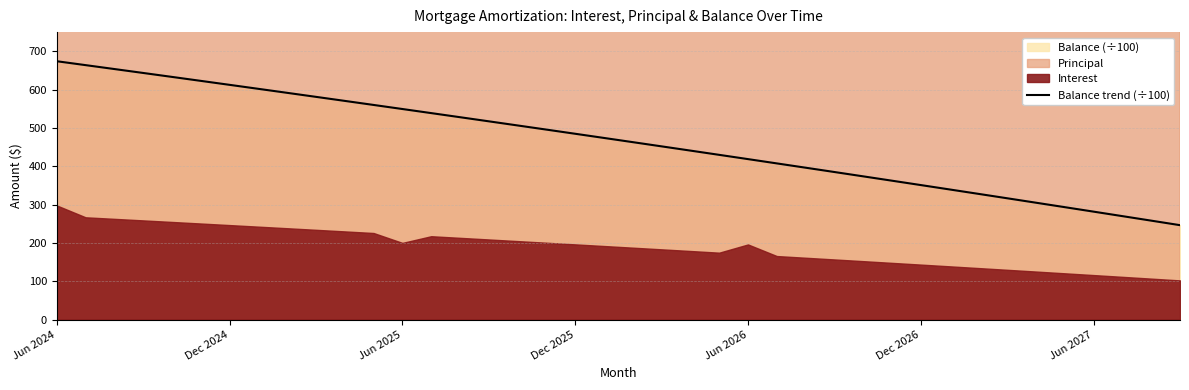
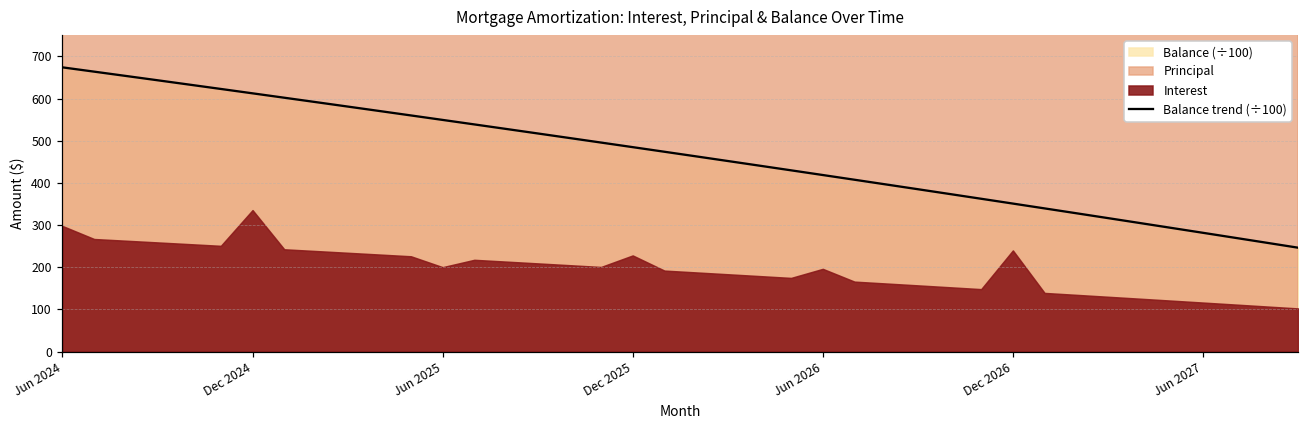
  {
    "Balance (÷100)": {
      "Jun 2024": 670,
      "Dec 2024": 610,
      "Jun 2025": 550,
      "Dec 2025": 480,
      "Jun 2026": 420,
      "Dec 2026": 350,
      "Jun 2027": 280
    },
    "Interest": {
      "Jun 2024": 300,
-     "Dec 2024": 250,
+     "Dec 2024": 340,
      "Jun 2025": 200,
-     "Dec 2025": 200,
+     "Dec 2025": 230,
      "Jun 2026": 200,
-     "Dec 2026": 140,
+     "Dec 2026": 240,
      "Jun 2027": 120
    }
  }
